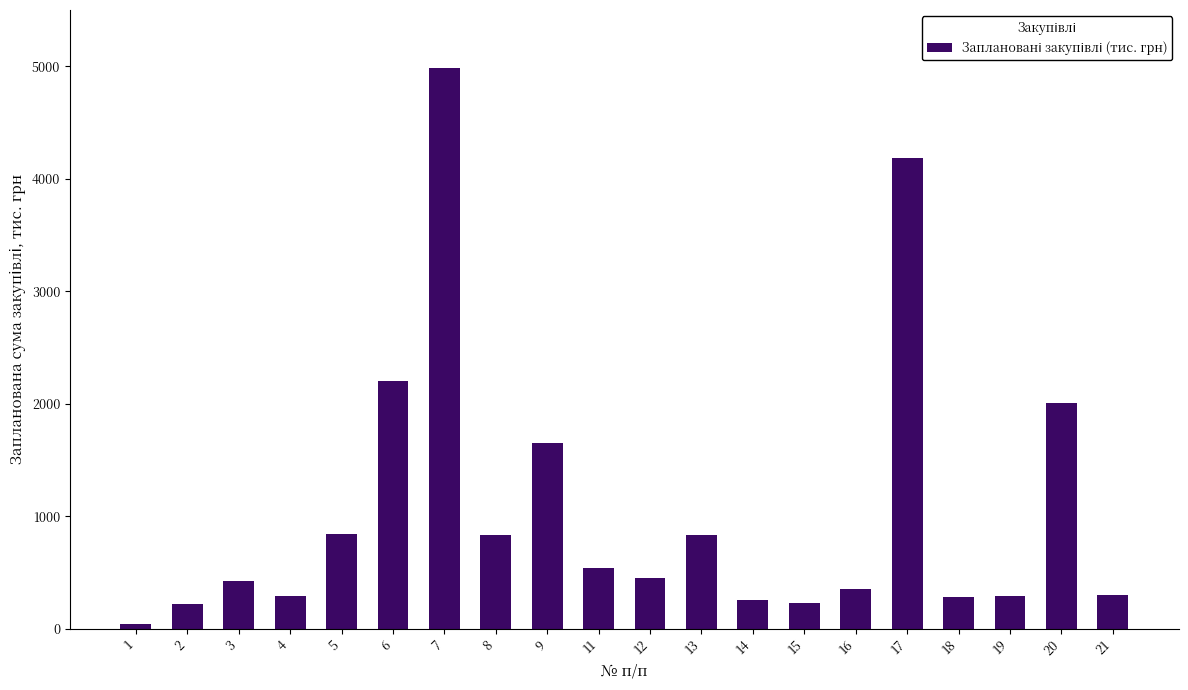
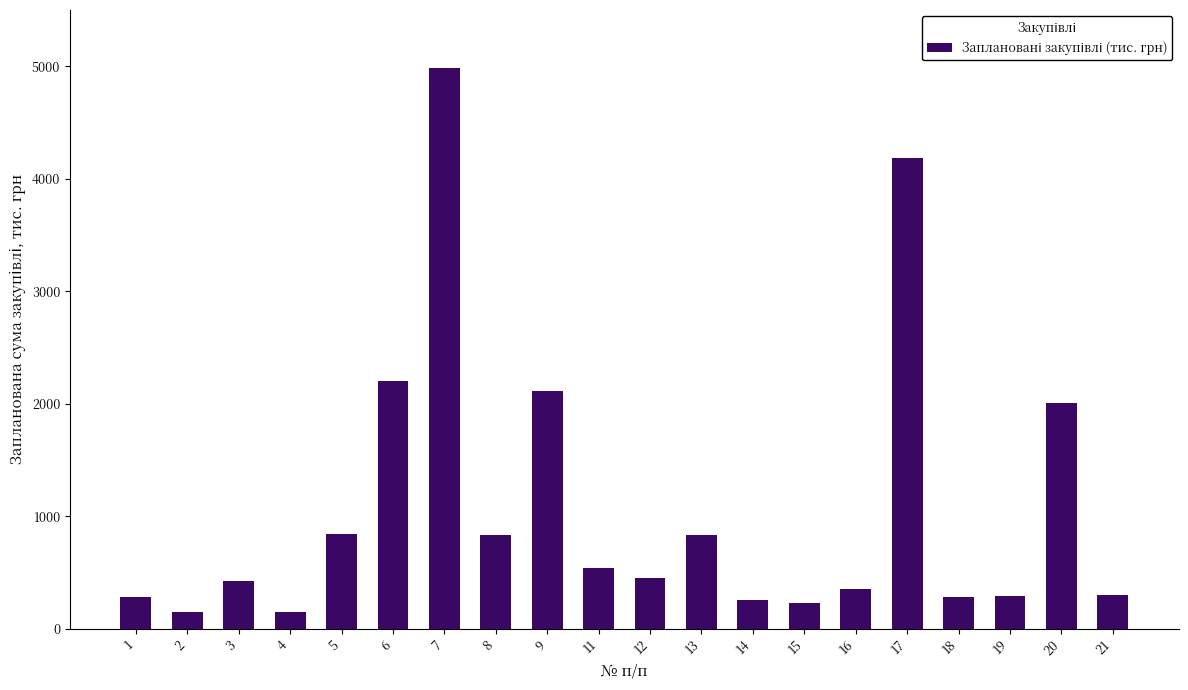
  {
-   "1": 40,
-   "2": 220,
+   "1": 280,
+   "2": 150,
    "3": 430,
-   "4": 290,
+   "4": 150,
    "5": 850,
    "6": 2200,
    "7": 4990,
    "8": 830,
-   "9": 1650,
+   "9": 2110,
    "11": 540,
    "12": 450,
    "13": 830,
    "14": 260,
    "15": 230,
    "16": 350,
    "17": 4180,
    "18": 280,
    "19": 290,
    "20": 2000,
    "21": 300
  }
